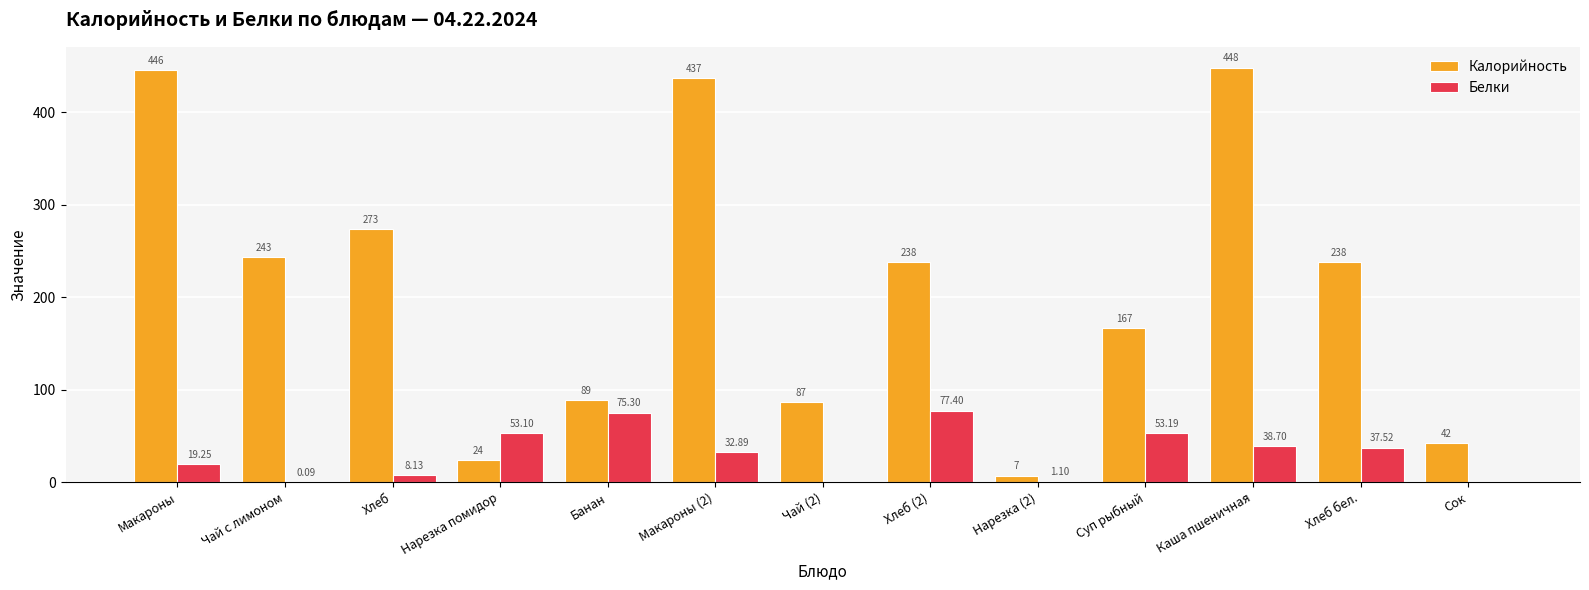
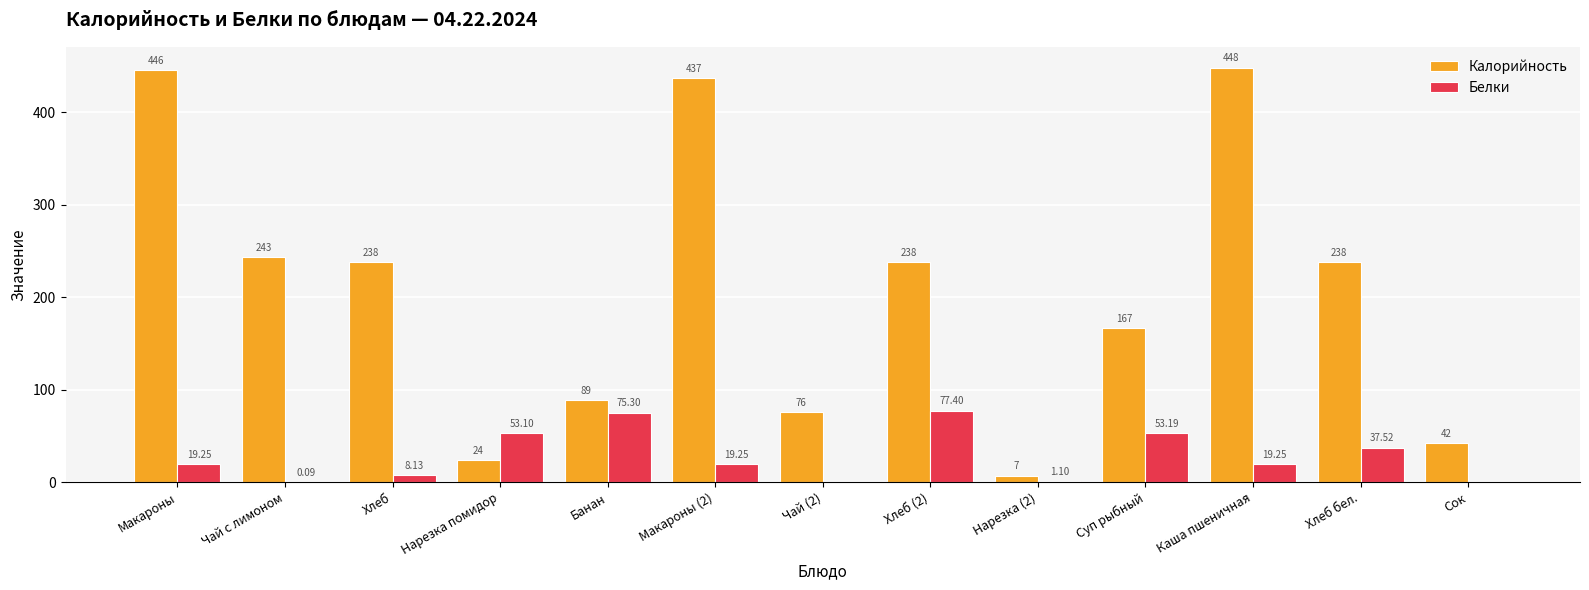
  {
    "Калорийность": {
      "Макароны": 446,
      "Чай с лимоном": 243,
-     "Хлеб": 273,
+     "Хлеб": 238,
      "Нарезка помидор": 24,
      "Банан": 89,
      "Макароны (2)": 437,
-     "Чай (2)": 87,
+     "Чай (2)": 76,
      "Хлеб (2)": 238,
      "Нарезка (2)": 7,
      "Суп рыбный": 167,
      "Каша пшеничная": 448,
      "Хлеб бел.": 238,
      "Сок": 42
    },
    "Белки": {
      "Макароны": 19.25,
      "Чай с лимоном": 0.09,
      "Хлеб": 8.13,
      "Нарезка помидор": 53.10,
      "Банан": 75.30,
-     "Макароны (2)": 32.89,
+     "Макароны (2)": 19.25,
      "Хлеб (2)": 77.40,
      "Нарезка (2)": 1.10,
      "Суп рыбный": 53.19,
-     "Каша пшеничная": 38.70,
+     "Каша пшеничная": 19.25,
      "Хлеб бел.": 37.52
    }
  }
